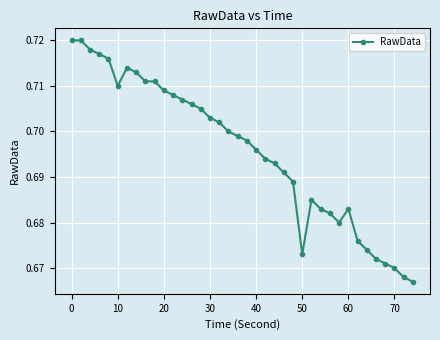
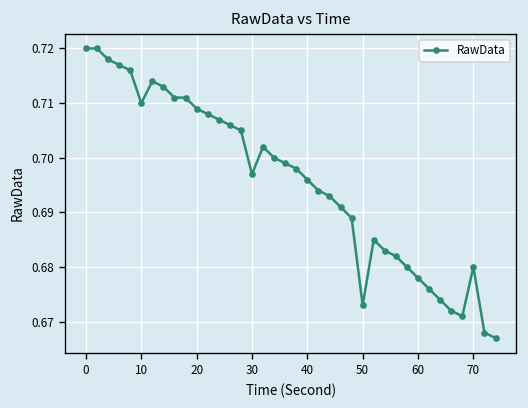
  {
    "0": 0.720,
    "10": 0.710,
    "20": 0.709,
-   "30": 0.703,
+   "30": 0.697,
    "40": 0.696,
    "50": 0.673,
-   "60": 0.683,
-   "70": 0.67
+   "60": 0.678,
+   "70": 0.68
  }
